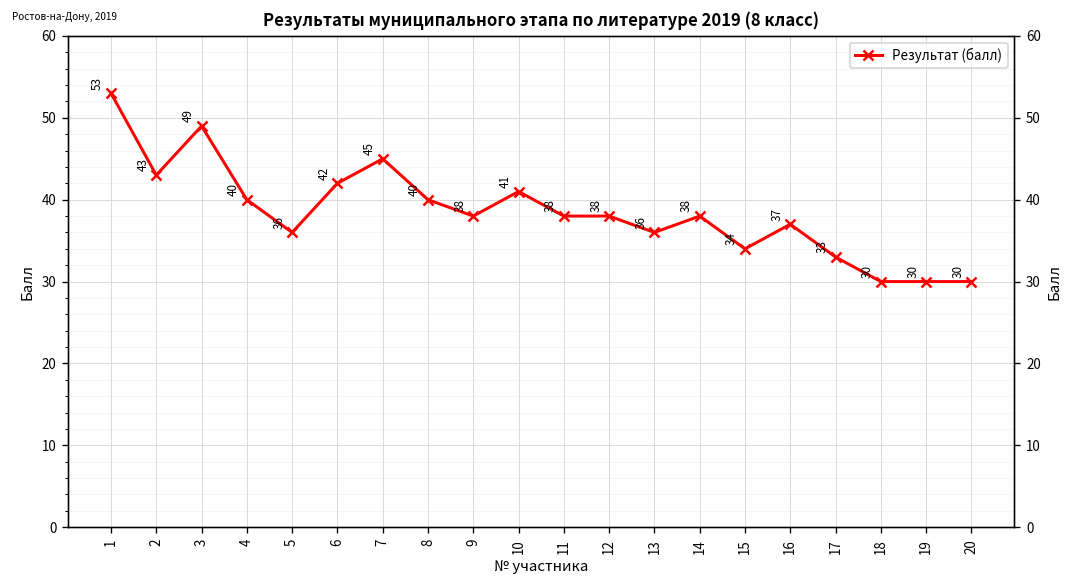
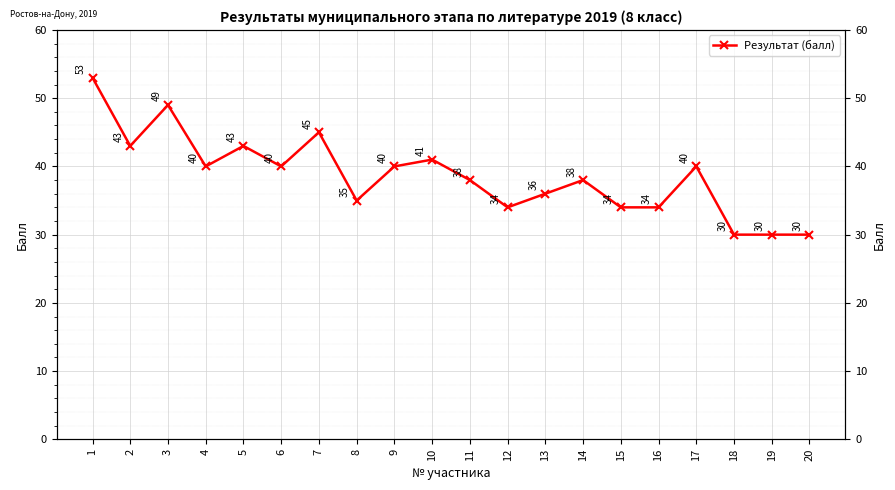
  {
    "1": 53,
    "2": 43,
    "3": 49,
    "4": 40,
-   "5": 36,
-   "6": 42,
+   "5": 43,
+   "6": 40,
    "7": 45,
-   "8": 40,
-   "9": 38,
+   "8": 35,
+   "9": 40,
    "10": 41,
    "11": 38,
-   "12": 38,
+   "12": 34,
    "13": 36,
    "14": 38,
    "15": 34,
-   "16": 37,
-   "17": 33,
+   "16": 34,
+   "17": 40,
    "18": 30,
    "19": 30,
    "20": 30
  }
